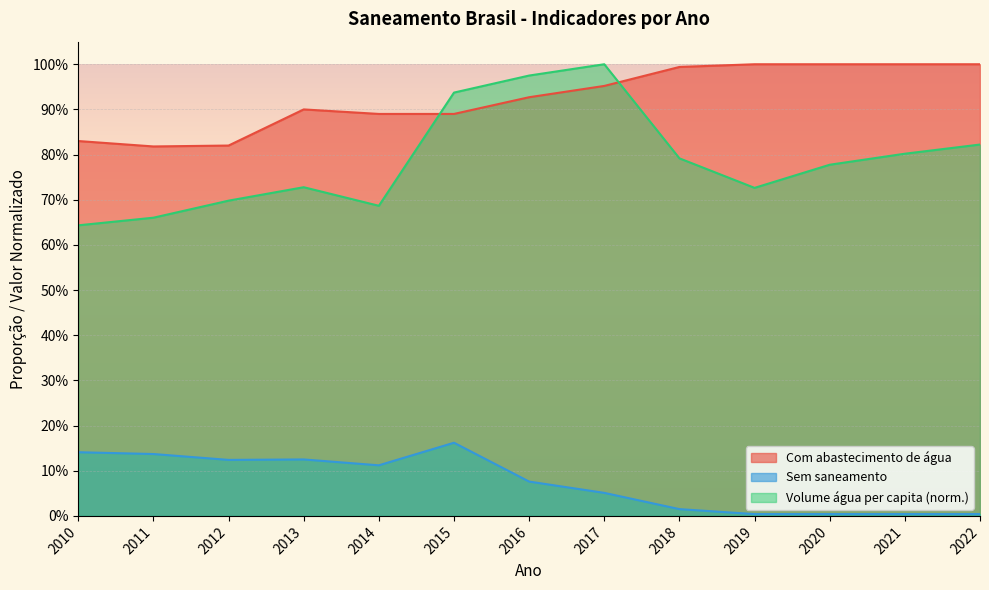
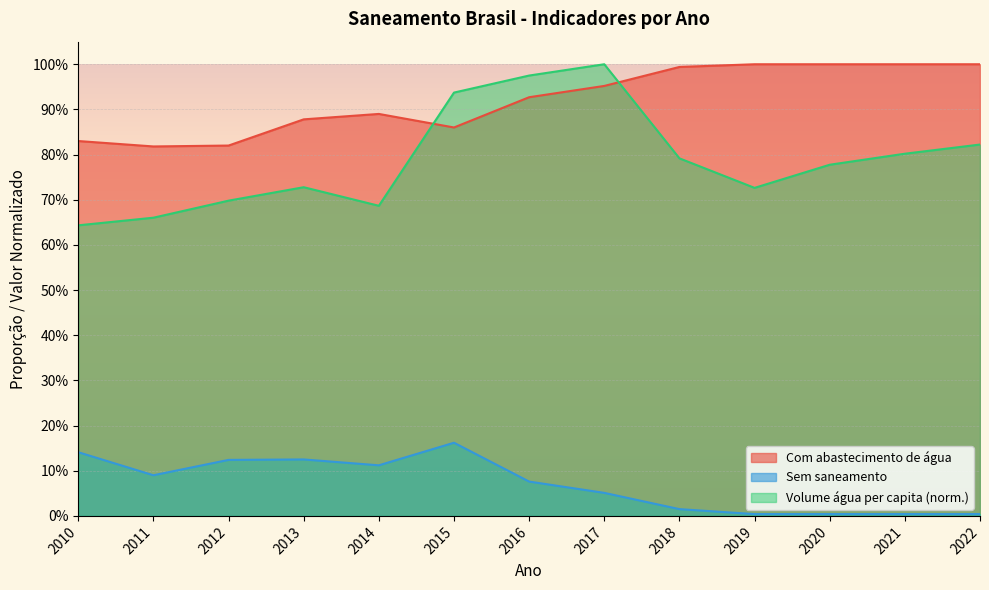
  {
    "Com abastecimento de água": {
      "2010": "83%",
      "2011": "82%",
      "2012": "82%",
-     "2013": "90%",
+     "2013": "88%",
      "2014": "89%",
-     "2015": "89%",
+     "2015": "86%",
      "2016": "93%",
      "2017": "95%",
      "2018": "99%",
      "2019": "100%",
      "2020": "100%",
      "2021": "100%",
      "2022": "100%"
    },
    "Sem saneamento": {
      "2010": "14%",
-     "2011": "14%",
+     "2011": "9%",
      "2012": "12%",
      "2013": "13%",
      "2014": "11%",
      "2015": "16%",
      "2016": "8%",
      "2017": "5%",
      "2018": "2%",
      "2019": "0%",
      "2020": "0%",
      "2021": "0%",
      "2022": "0%"
    },
    "Volume água per capita (norm.)": {
      "2010": "64%",
      "2011": "66%",
      "2012": "70%",
      "2013": "73%",
      "2014": "69%",
      "2015": "94%",
      "2016": "97%",
      "2017": "100%",
      "2018": "79%",
      "2019": "73%",
      "2020": "78%",
      "2021": "80%",
      "2022": "82%"
    }
  }
